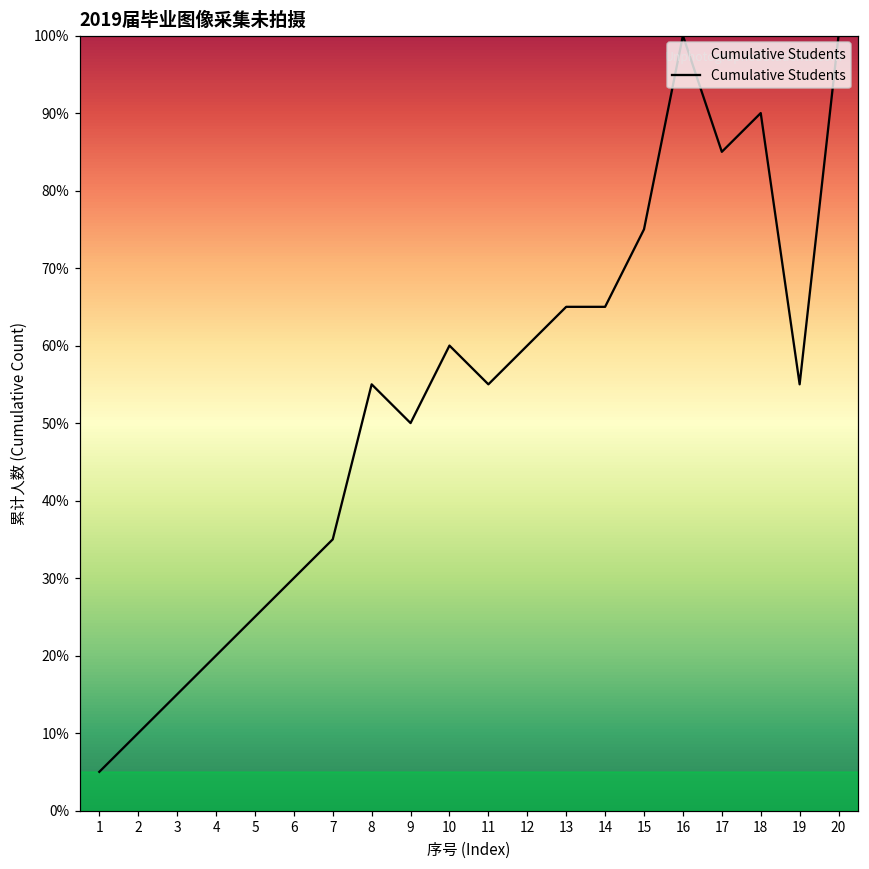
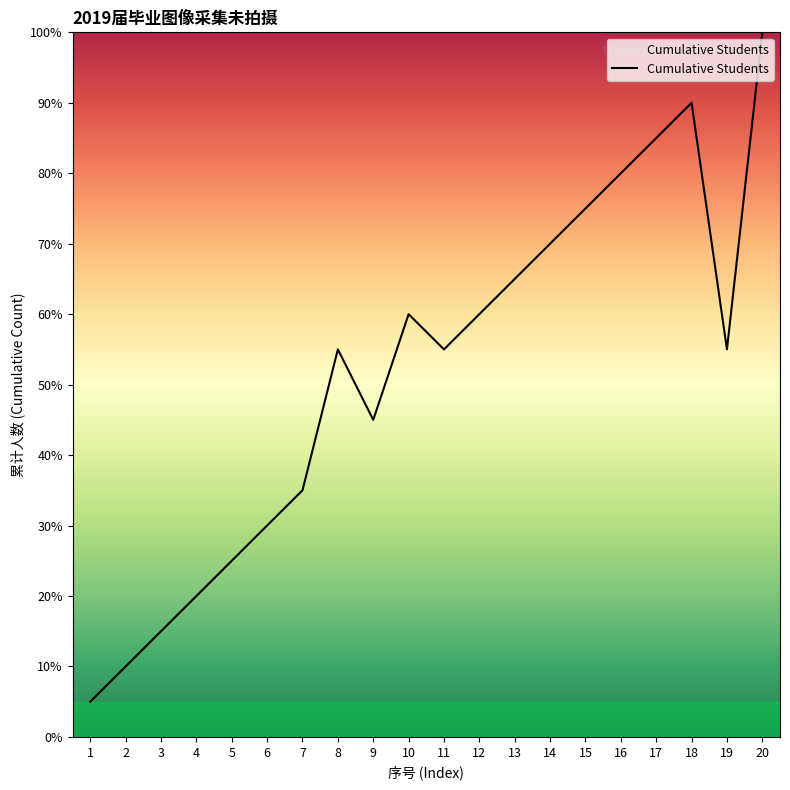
  {
    "2": "10%",
    "3": "15%",
    "4": "20%",
    "5": "25%",
    "6": "30%",
    "7": "35%",
    "8": "55%",
-   "9": "50%",
+   "9": "45%",
    "10": "60%",
    "11": "55%",
    "12": "60%",
    "13": "65%",
-   "14": "65%",
+   "14": "70%",
    "15": "75%",
-   "16": "100%",
+   "16": "80%",
    "17": "85%",
    "18": "90%",
    "19": "55%",
    "20": "100%"
  }
